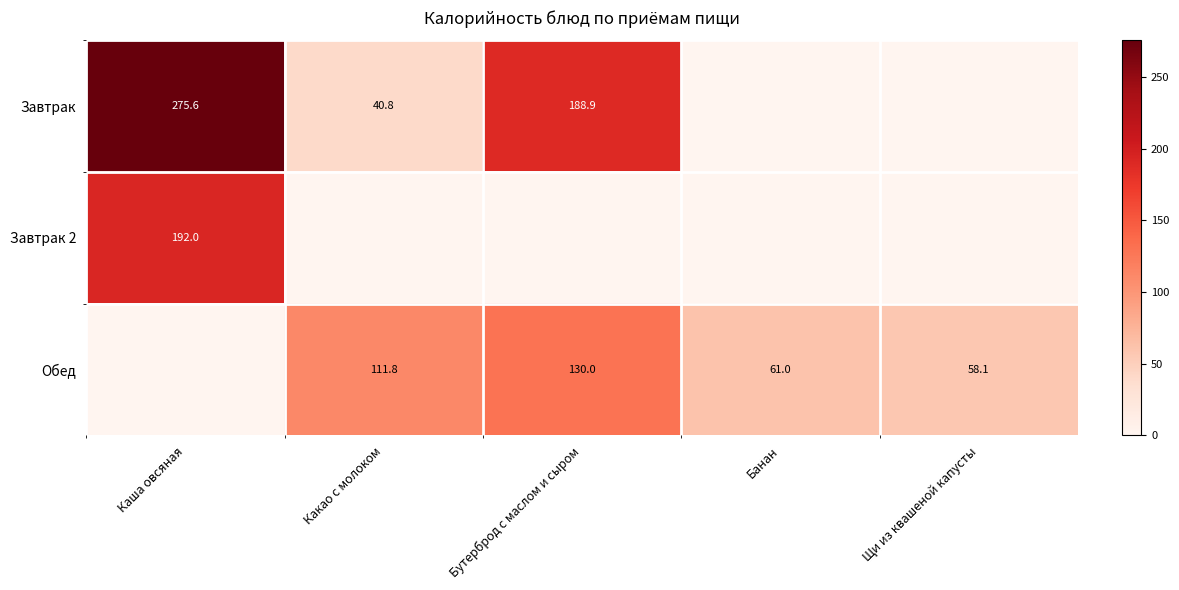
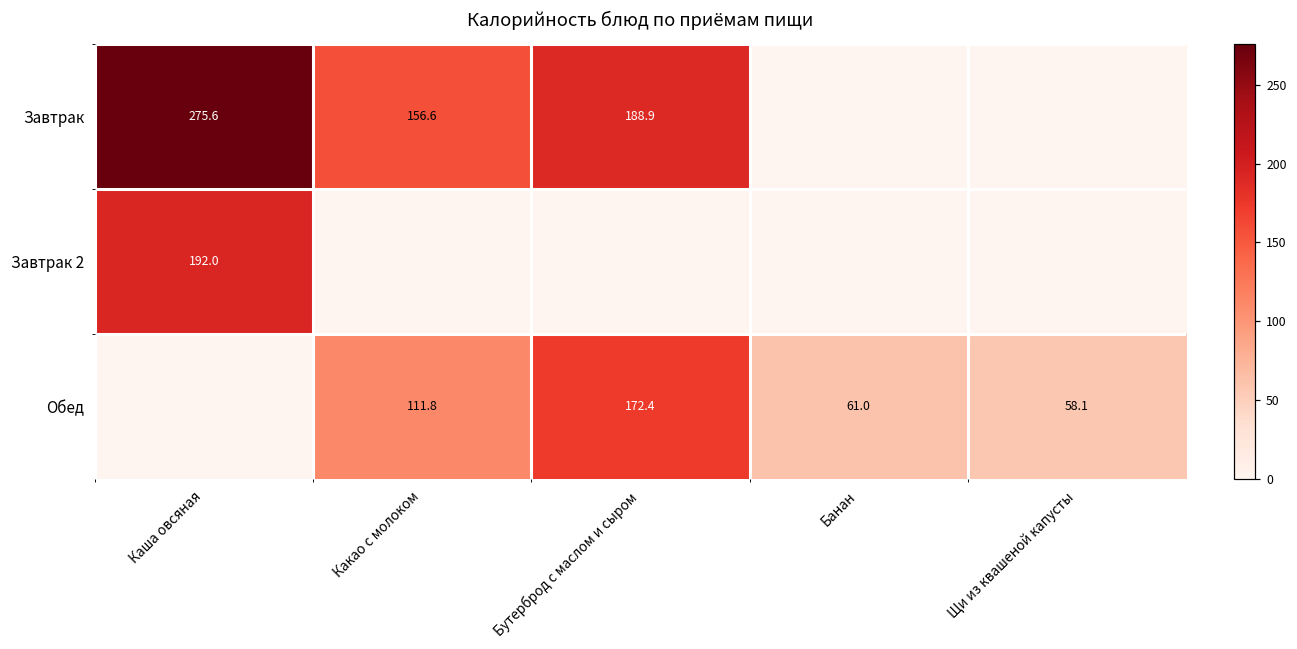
  {
    "Завтрак": {
      "Каша овсяная": 275.6,
-     "Какао с молоком": 40.8,
+     "Какао с молоком": 156.6,
      "Бутерброд с маслом и сыром": 188.9
    },
    "Завтрак 2": {
      "Каша овсяная": 192.0
    },
    "Обед": {
      "Какао с молоком": 111.8,
-     "Бутерброд с маслом и сыром": 130.0,
+     "Бутерброд с маслом и сыром": 172.4,
      "Банан": 61.0,
      "Щи из квашеной капусты": 58.1
    }
  }
